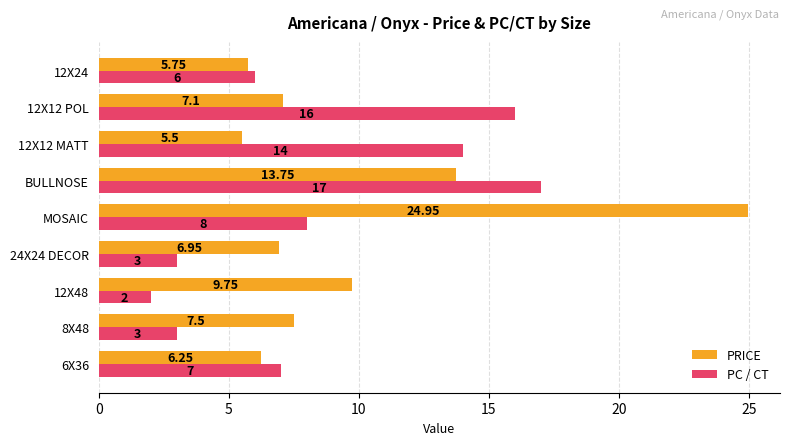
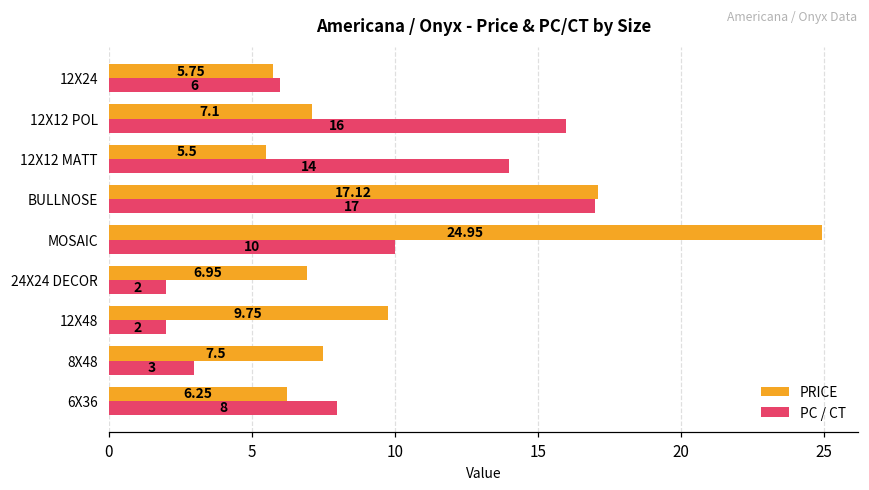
  {
    "PRICE": {
      "12X24": 5.75,
      "12X12 POL": 7.1,
      "12X12 MATT": 5.5,
-     "BULLNOSE": 13.75,
+     "BULLNOSE": 17.12,
      "MOSAIC": 24.95,
      "24X24 DECOR": 6.95,
      "12X48": 9.75,
      "8X48": 7.5,
      "6X36": 6.25
    },
    "PC / CT": {
      "12X24": 6,
      "12X12 POL": 16,
      "12X12 MATT": 14,
      "BULLNOSE": 17,
-     "MOSAIC": 8,
-     "24X24 DECOR": 3,
+     "MOSAIC": 10,
+     "24X24 DECOR": 2,
      "12X48": 2,
      "8X48": 3,
-     "6X36": 7
+     "6X36": 8
    }
  }
